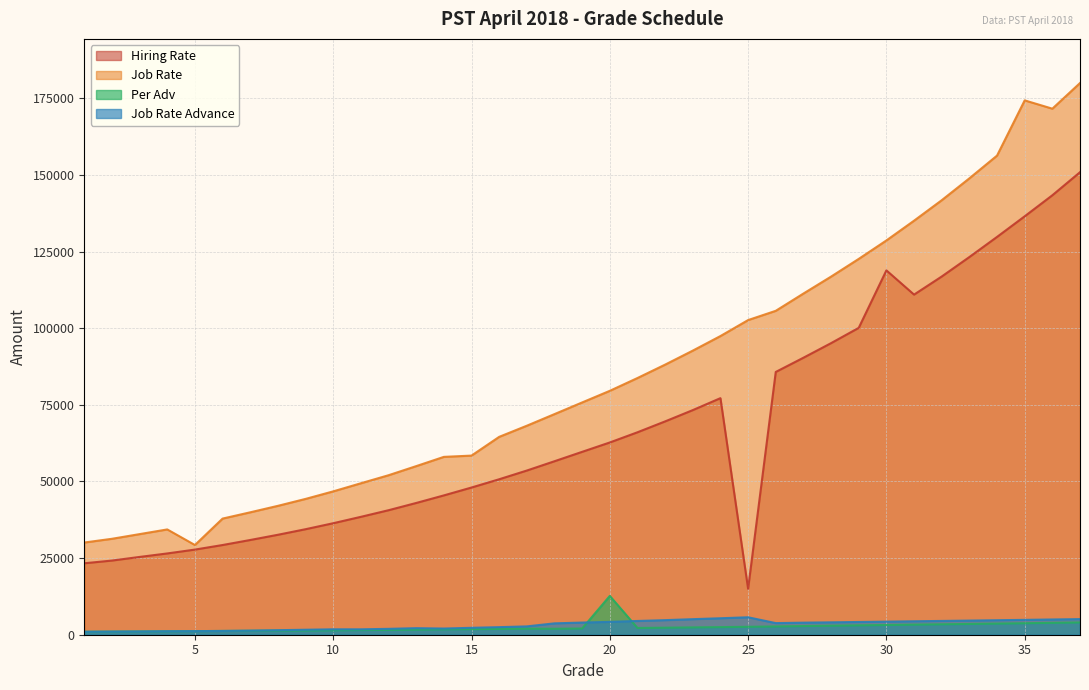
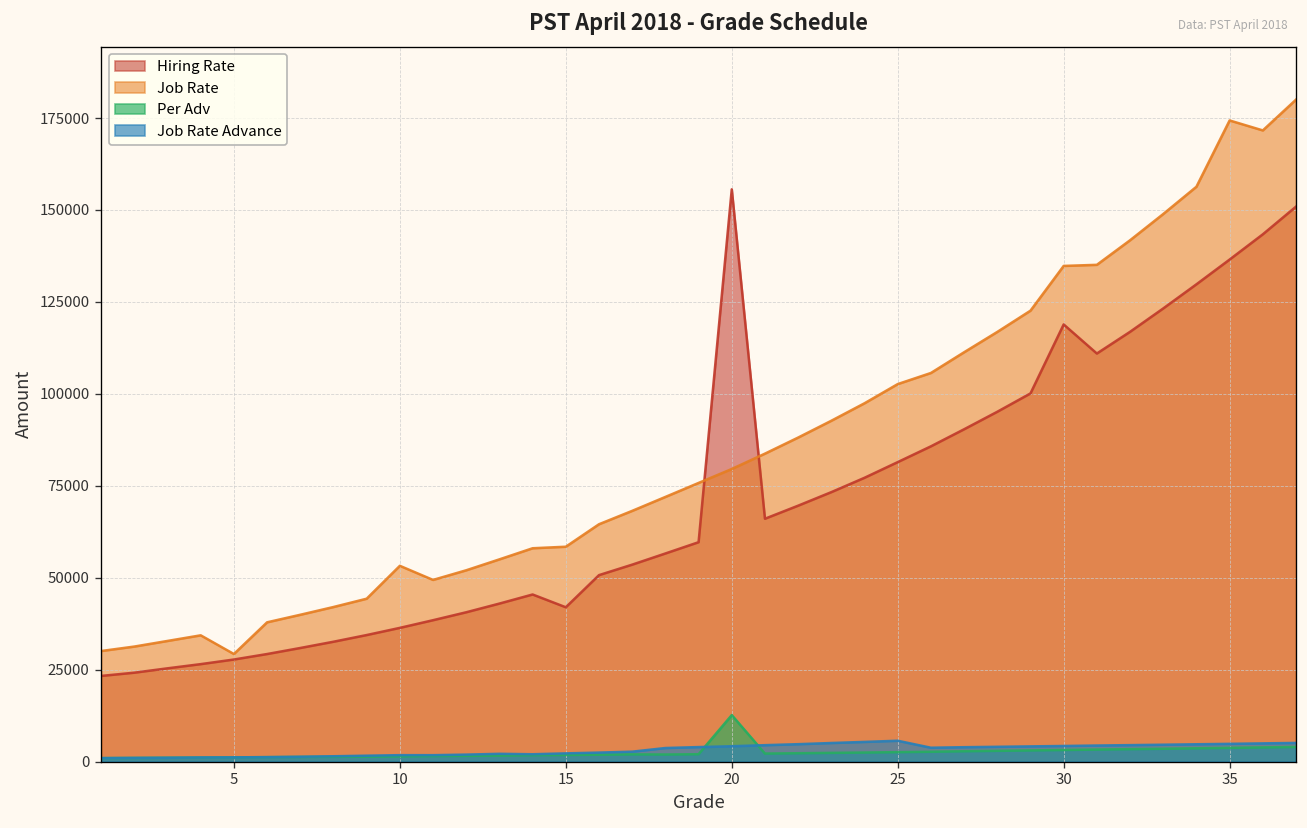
  {
    "Hiring Rate": {
      "5": 28000,
      "10": 36000,
-     "15": 48000,
-     "20": 63000,
-     "25": 15000,
+     "15": 42000,
+     "20": 156000,
+     "25": 81000,
      "30": 119000,
      "35": 137000
    },
    "Job Rate": {
      "5": 29000,
-     "10": 47000,
+     "10": 53000,
      "15": 58000,
      "20": 80000,
      "25": 103000,
-     "30": 129000,
+     "30": 135000,
      "35": 174000
    },
    "Per Adv": {
      "20": 13000,
      "25": 3000,
      "30": 3000,
      "35": 4000
    },
    "Job Rate Advance": {
      "20": 4000,
      "25": 6000,
      "30": 4000,
      "35": 5000
    }
  }
